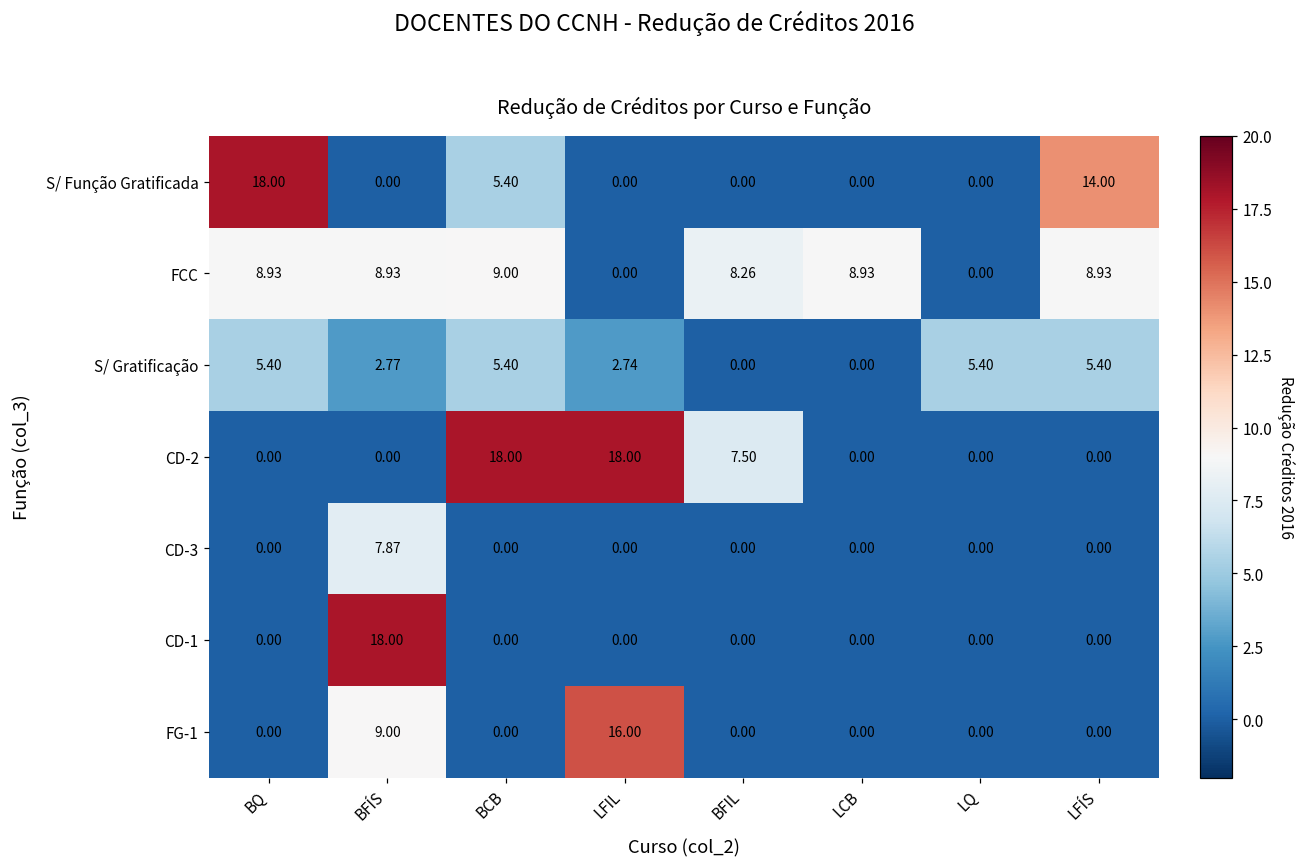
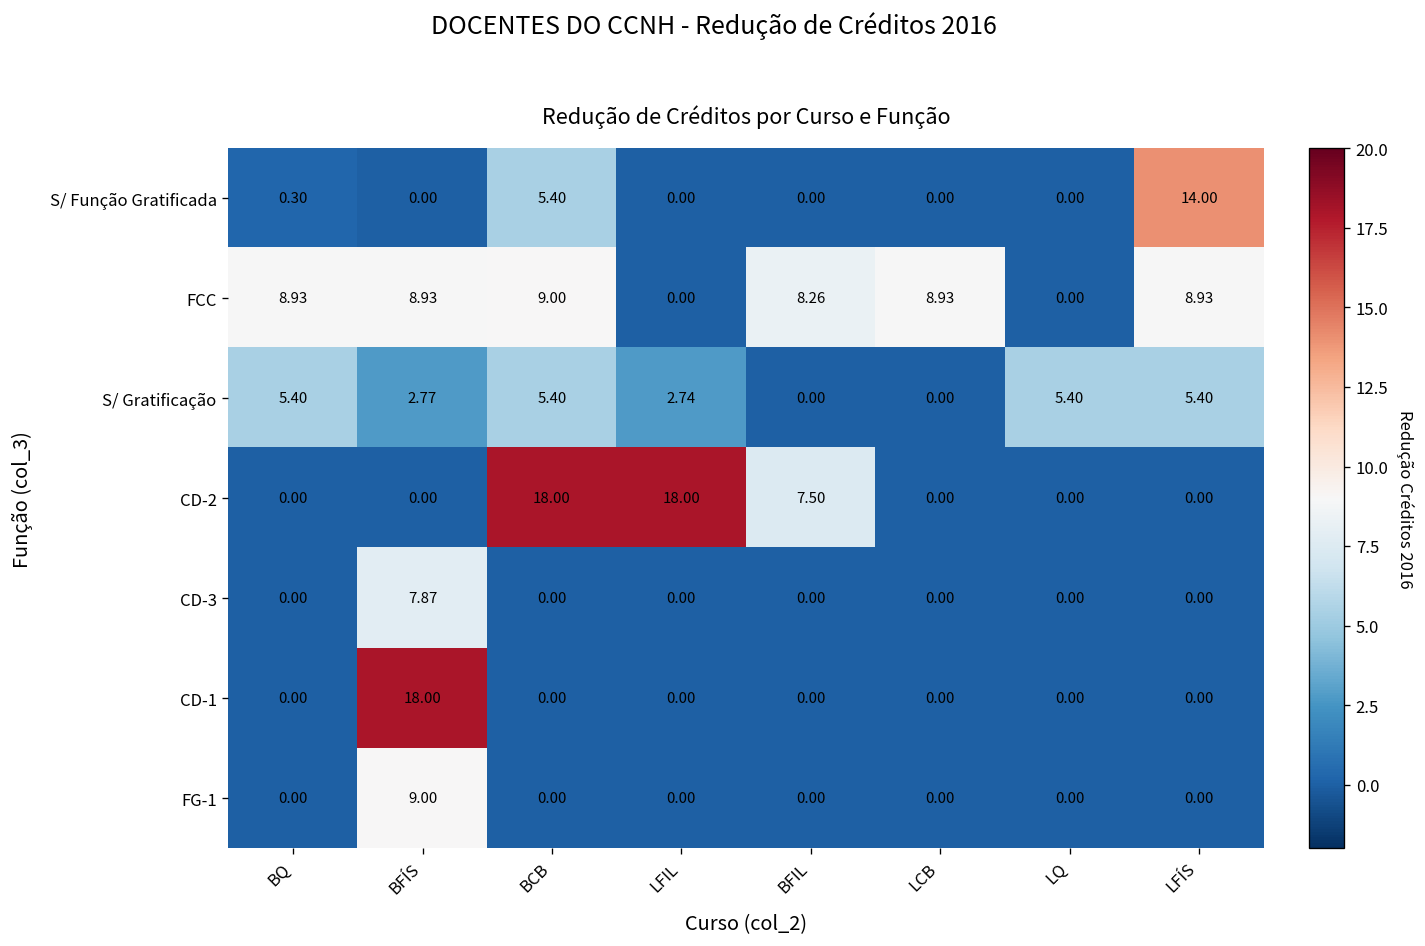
  {
    "S/ Função Gratificada": {
-     "BQ": 18.00,
+     "BQ": 0.30,
      "BFÍS": 0.00,
      "BCB": 5.40,
      "LFIL": 0.00,
      "BFIL": 0.00,
      "LCB": 0.00,
      "LQ": 0.00,
      "LFÍS": 14.00
    },
    "FCC": {
      "BQ": 8.93,
      "BFÍS": 8.93,
      "BCB": 9.00,
      "LFIL": 0.00,
      "BFIL": 8.26,
      "LCB": 8.93,
      "LQ": 0.00,
      "LFÍS": 8.93
    },
    "S/ Gratificação": {
      "BQ": 5.40,
      "BFÍS": 2.77,
      "BCB": 5.40,
      "LFIL": 2.74,
      "BFIL": 0.00,
      "LCB": 0.00,
      "LQ": 5.40,
      "LFÍS": 5.40
    },
    "CD-2": {
      "BQ": 0.00,
      "BFÍS": 0.00,
      "BCB": 18.00,
      "LFIL": 18.00,
      "BFIL": 7.50,
      "LCB": 0.00,
      "LQ": 0.00,
      "LFÍS": 0.00
    },
    "CD-3": {
      "BQ": 0.00,
      "BFÍS": 7.87,
      "BCB": 0.00,
      "LFIL": 0.00,
      "BFIL": 0.00,
      "LCB": 0.00,
      "LQ": 0.00,
      "LFÍS": 0.00
    },
    "CD-1": {
      "BQ": 0.00,
      "BFÍS": 18.00,
      "BCB": 0.00,
      "LFIL": 0.00,
      "BFIL": 0.00,
      "LCB": 0.00,
      "LQ": 0.00,
      "LFÍS": 0.00
    },
    "FG-1": {
      "BQ": 0.00,
      "BFÍS": 9.00,
      "BCB": 0.00,
-     "LFIL": 16.00,
+     "LFIL": 0.00,
      "BFIL": 0.00,
      "LCB": 0.00,
      "LQ": 0.00,
      "LFÍS": 0.00
    }
  }
